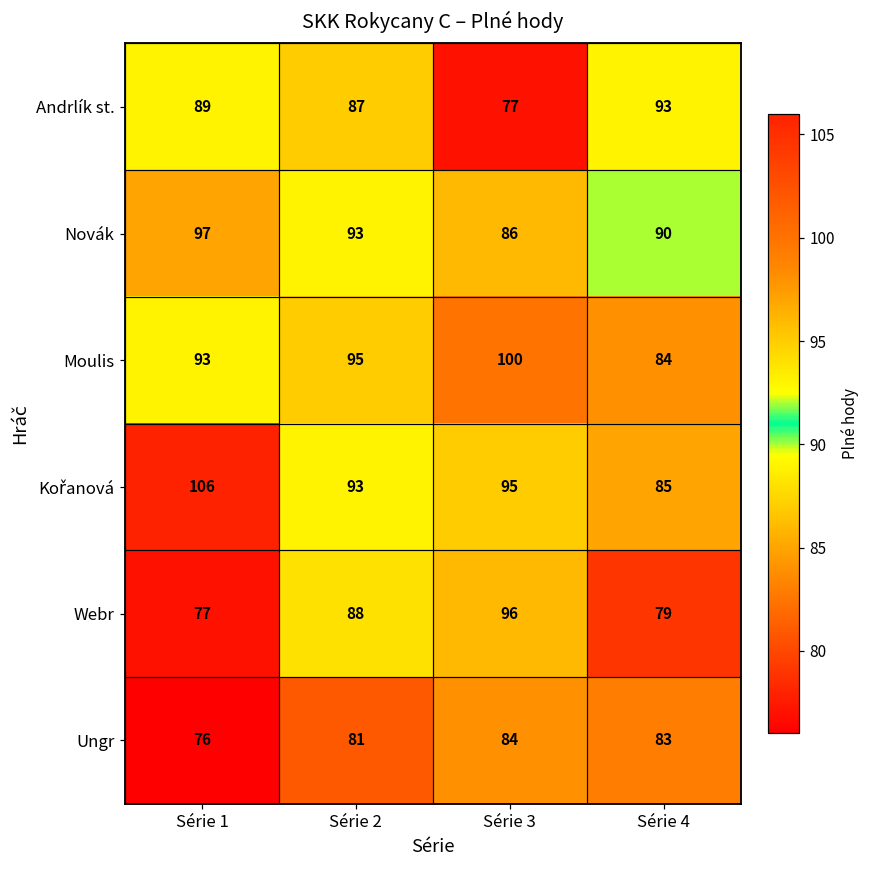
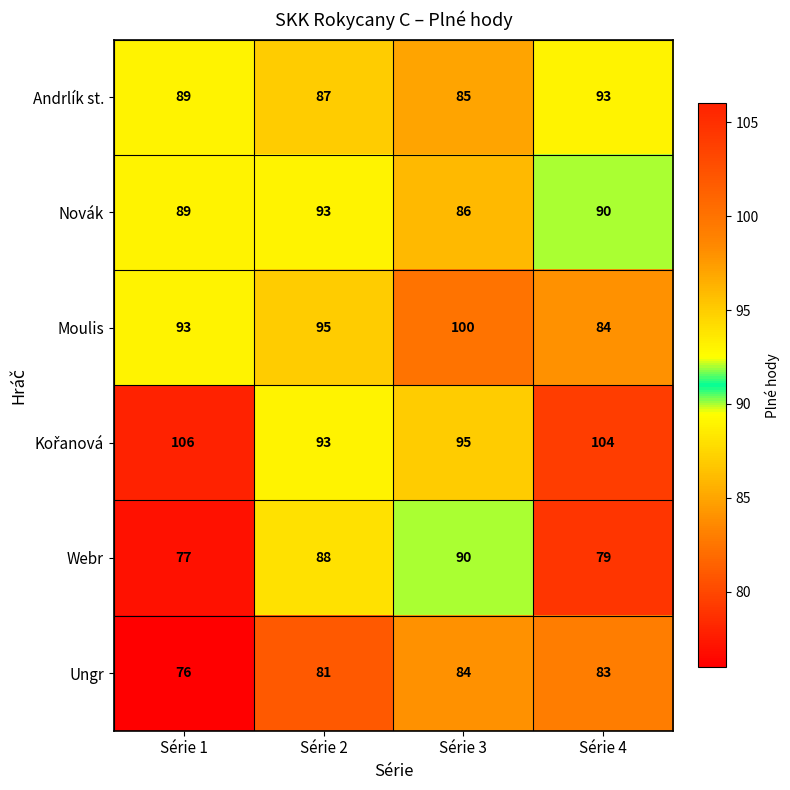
  {
    "Andrlík st.": {
      "Série 1": 89,
      "Série 2": 87,
-     "Série 3": 77,
+     "Série 3": 85,
      "Série 4": 93
    },
    "Novák": {
-     "Série 1": 97,
+     "Série 1": 89,
      "Série 2": 93,
      "Série 3": 86,
      "Série 4": 90
    },
    "Moulis": {
      "Série 1": 93,
      "Série 2": 95,
      "Série 3": 100,
      "Série 4": 84
    },
    "Kořanová": {
      "Série 1": 106,
      "Série 2": 93,
      "Série 3": 95,
-     "Série 4": 85
+     "Série 4": 104
    },
    "Webr": {
      "Série 1": 77,
      "Série 2": 88,
-     "Série 3": 96,
+     "Série 3": 90,
      "Série 4": 79
    },
    "Ungr": {
      "Série 1": 76,
      "Série 2": 81,
      "Série 3": 84,
      "Série 4": 83
    }
  }
